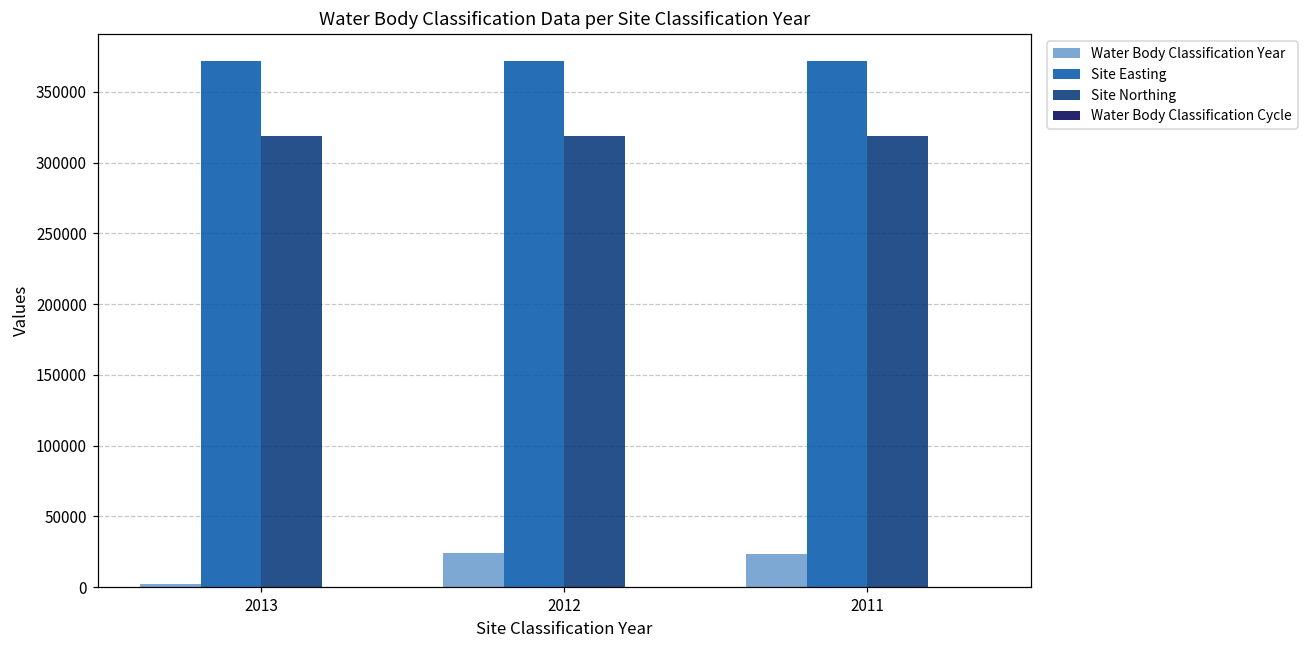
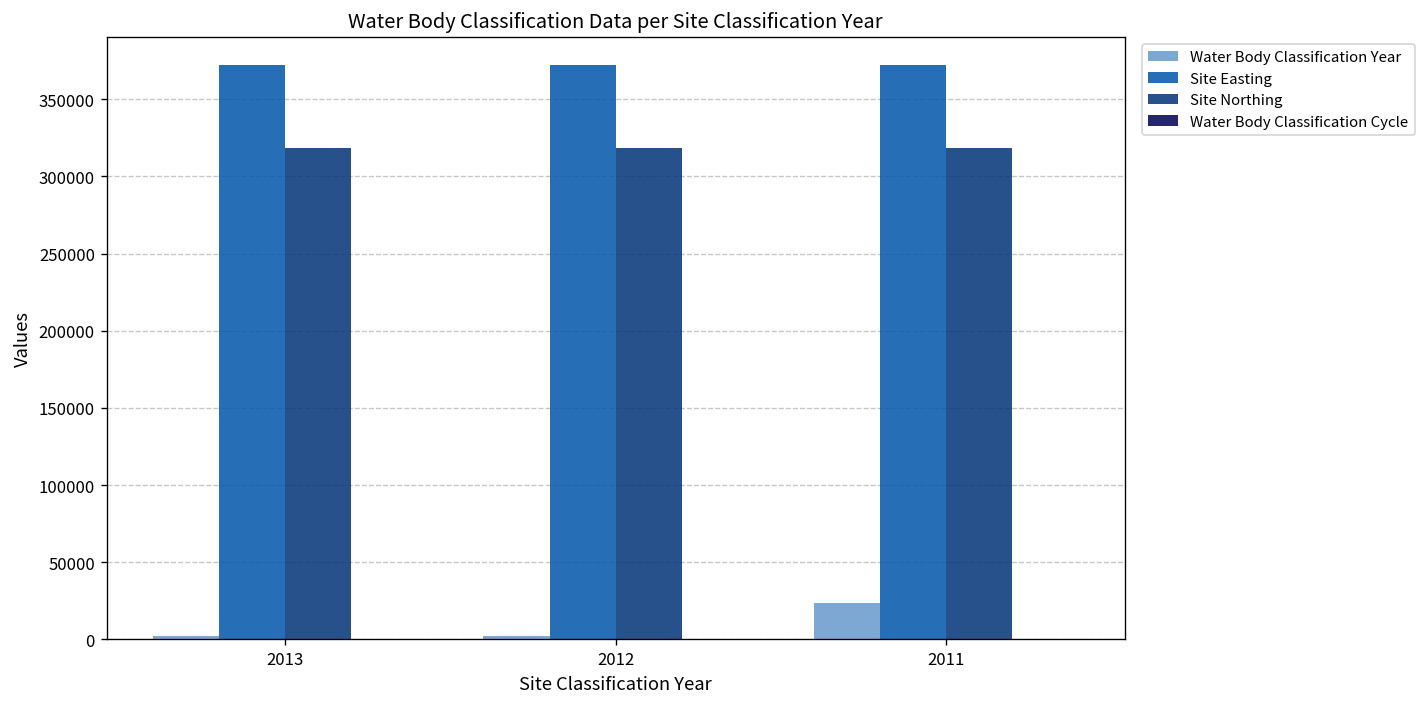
  {
    "Water Body Classification Year": {
      "2013": 2000,
-     "2012": 24000,
+     "2012": 2000,
      "2011": 23000
    },
    "Site Easting": {
      "2013": 372000,
      "2012": 372000,
      "2011": 372000
    },
    "Site Northing": {
      "2013": 318000,
      "2012": 318000,
      "2011": 318000
    }
  }
